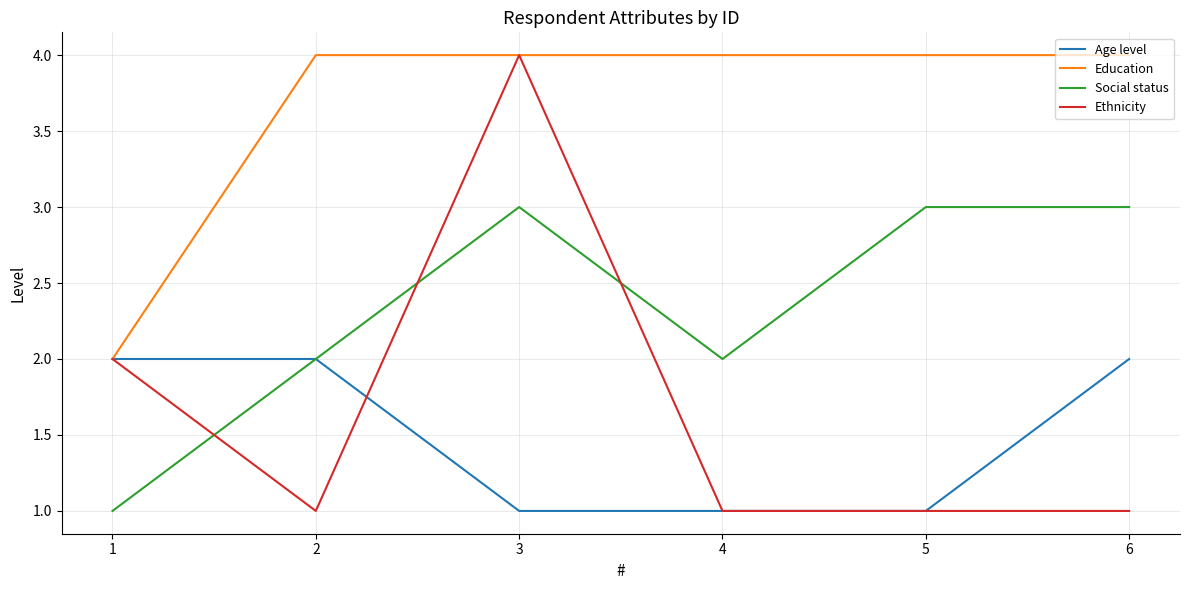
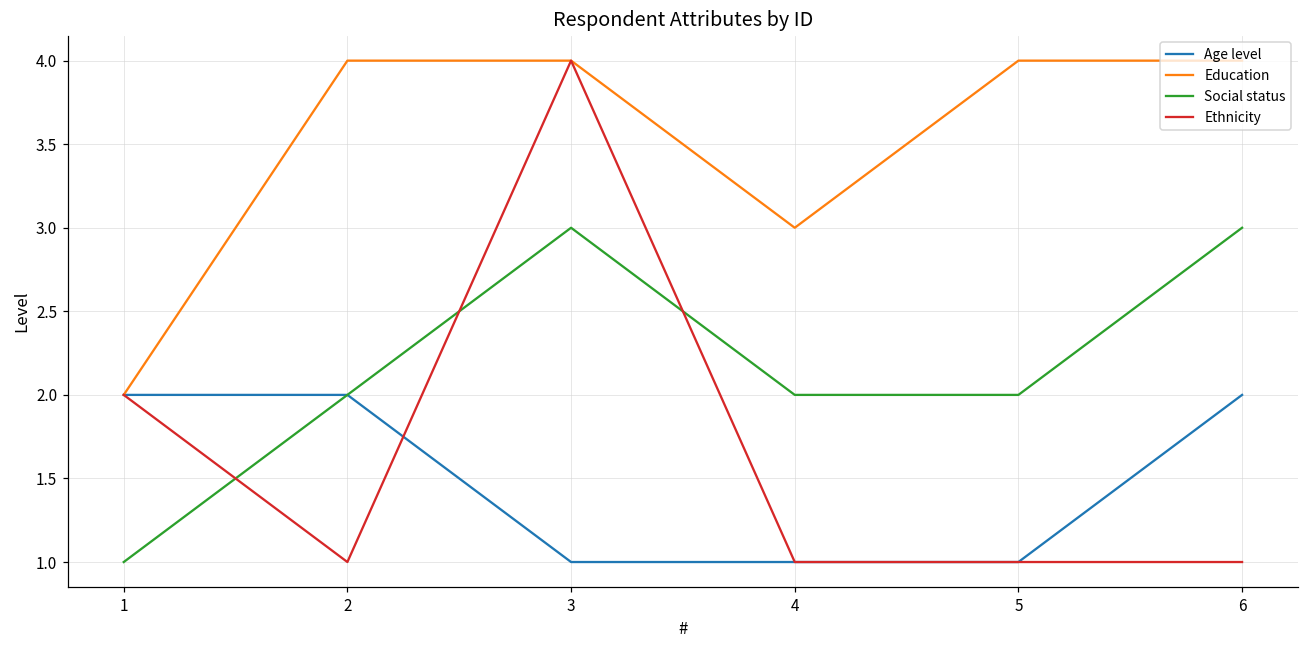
  {
    "Age level": {
      "3": 1,
      "6": 2
    },
    "Education": {
      "2": 4,
-     "4": 4,
+     "4": 3,
      "5": 4
    },
    "Social status": {
      "1": 1,
      "3": 3,
      "4": 2,
-     "5": 3,
+     "5": 2,
      "6": 3
    },
    "Ethnicity": {
      "2": 1,
      "6": 1
    }
  }
